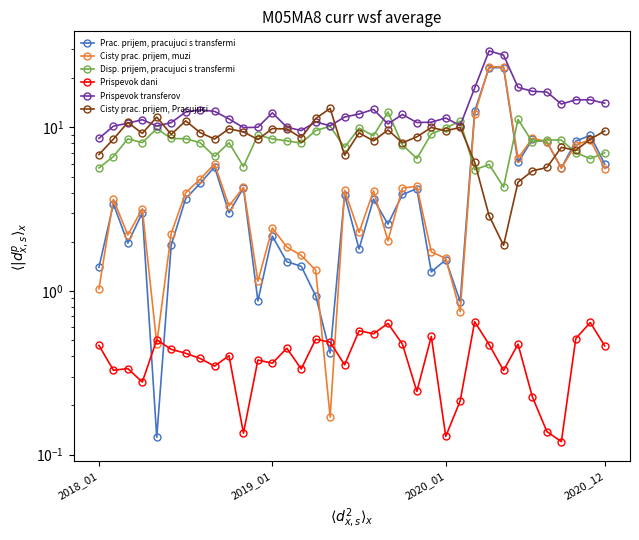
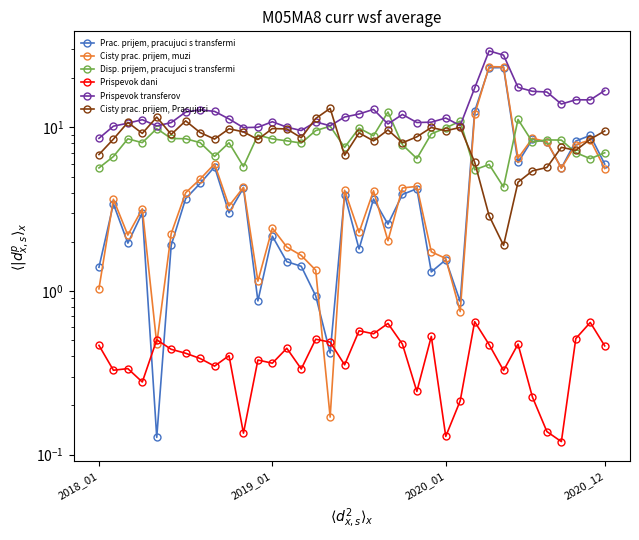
  {
    "Prac. prijem, pracujuci s transfermi": {
      "2018_01": 1.4,
      "2019_01": 2.2,
      "2020_12": 6
    },
    "Cisty prac. prijem, muzi": {
      "2018_01": 1,
      "2019_01": 2.4,
      "2020_12": 5.6
    },
    "Disp. prijem, pracujuci s transfermi": {
      "2018_01": 5.7,
      "2019_01": 9,
      "2020_01": 10,
      "2020_12": 7
    },
    "Prispevok dani": {
      "2018_01": 0.47,
      "2019_01": 0.36,
      "2020_01": 0.13,
      "2020_12": 0.46
    },
    "Prispevok transferov": {
      "2018_01": 9,
-     "2019_01": 12,
+     "2019_01": 11,
      "2020_01": 11,
-     "2020_12": 14
+     "2020_12": 17
    },
    "Cisty prac. prijem, Pracujuci": {
      "2018_01": 7,
      "2019_01": 10,
      "2020_01": 10,
      "2020_12": 10
    }
  }
